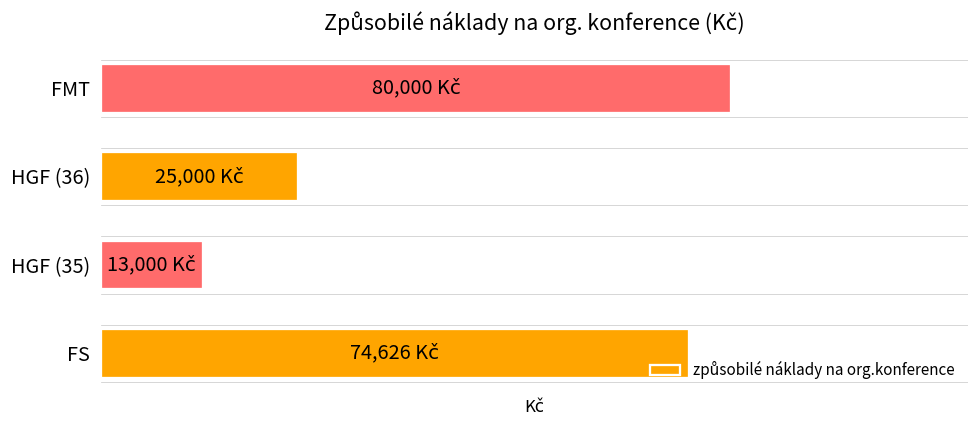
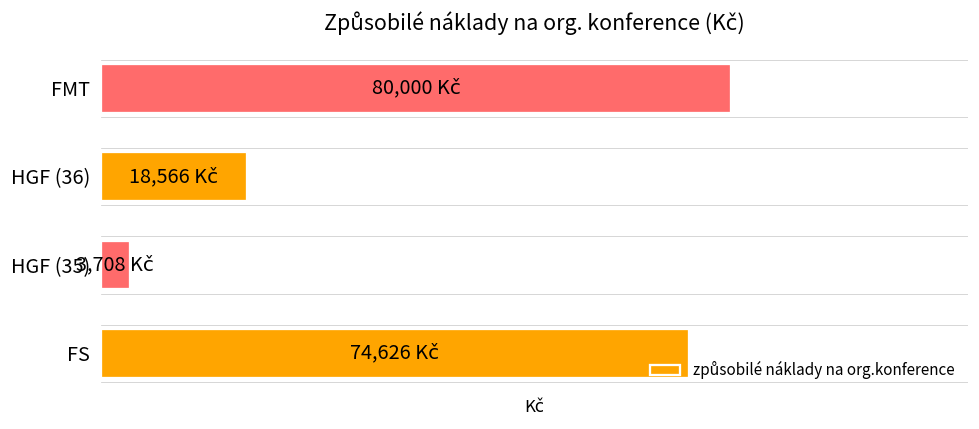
  {
    "FMT": "80,000",
-   "HGF (36)": "25,000",
-   "HGF (35)": "13,000",
+   "HGF (36)": "18,566",
+   "HGF (35)": "3,708",
    "FS": "74,626"
  }
